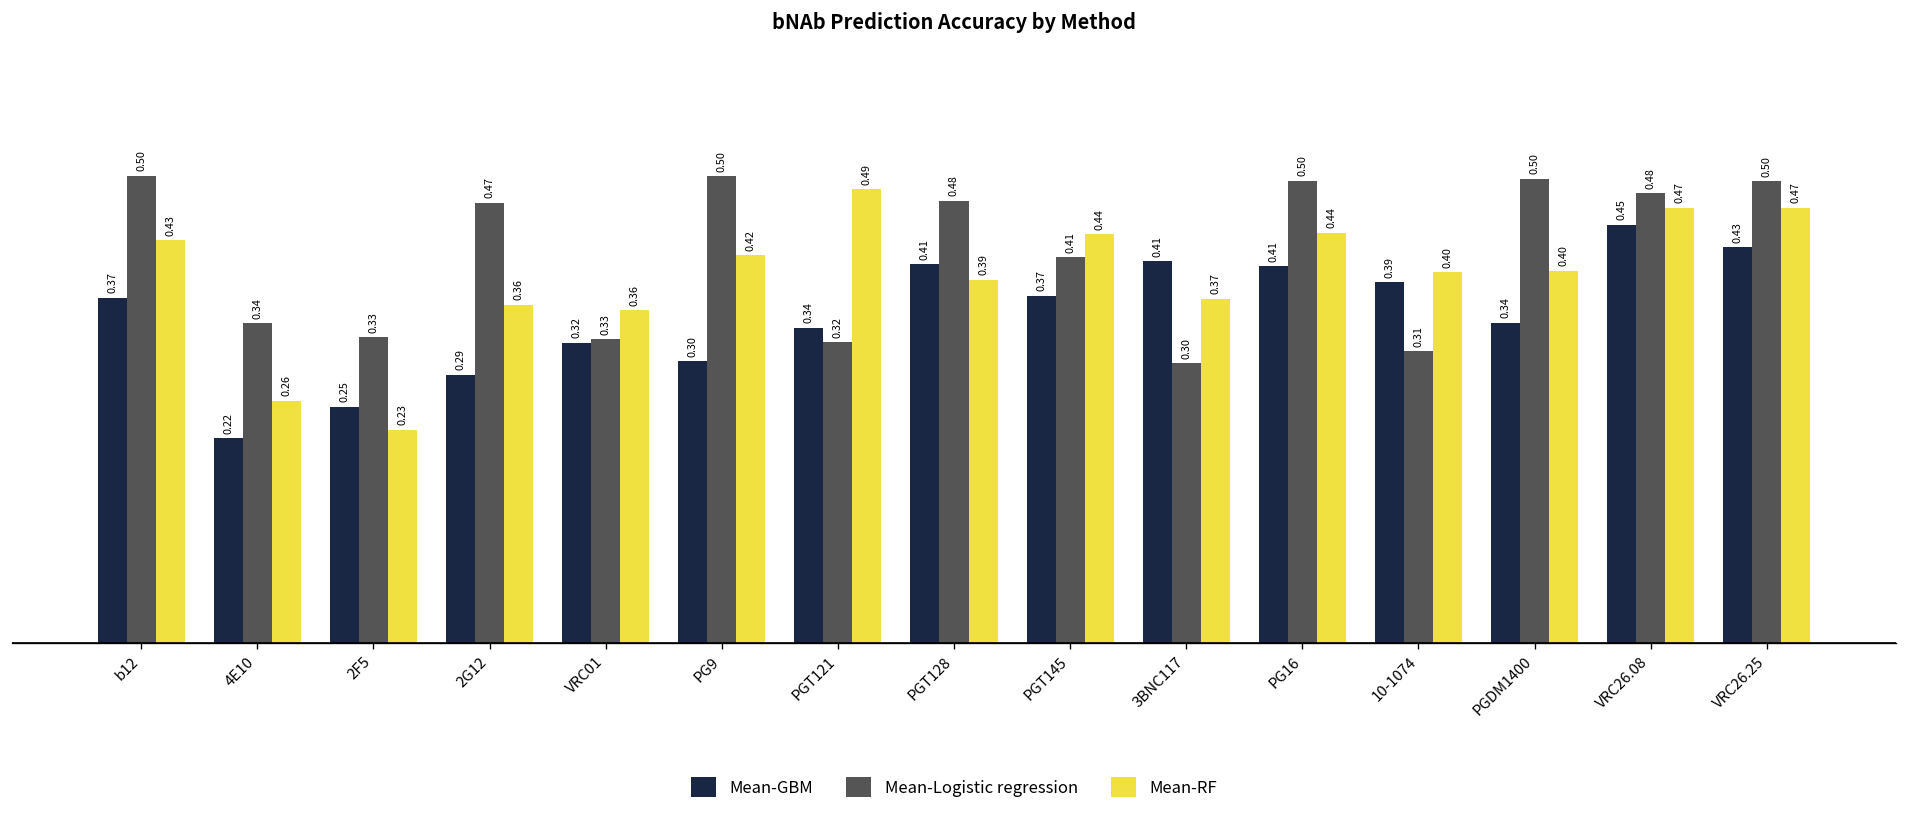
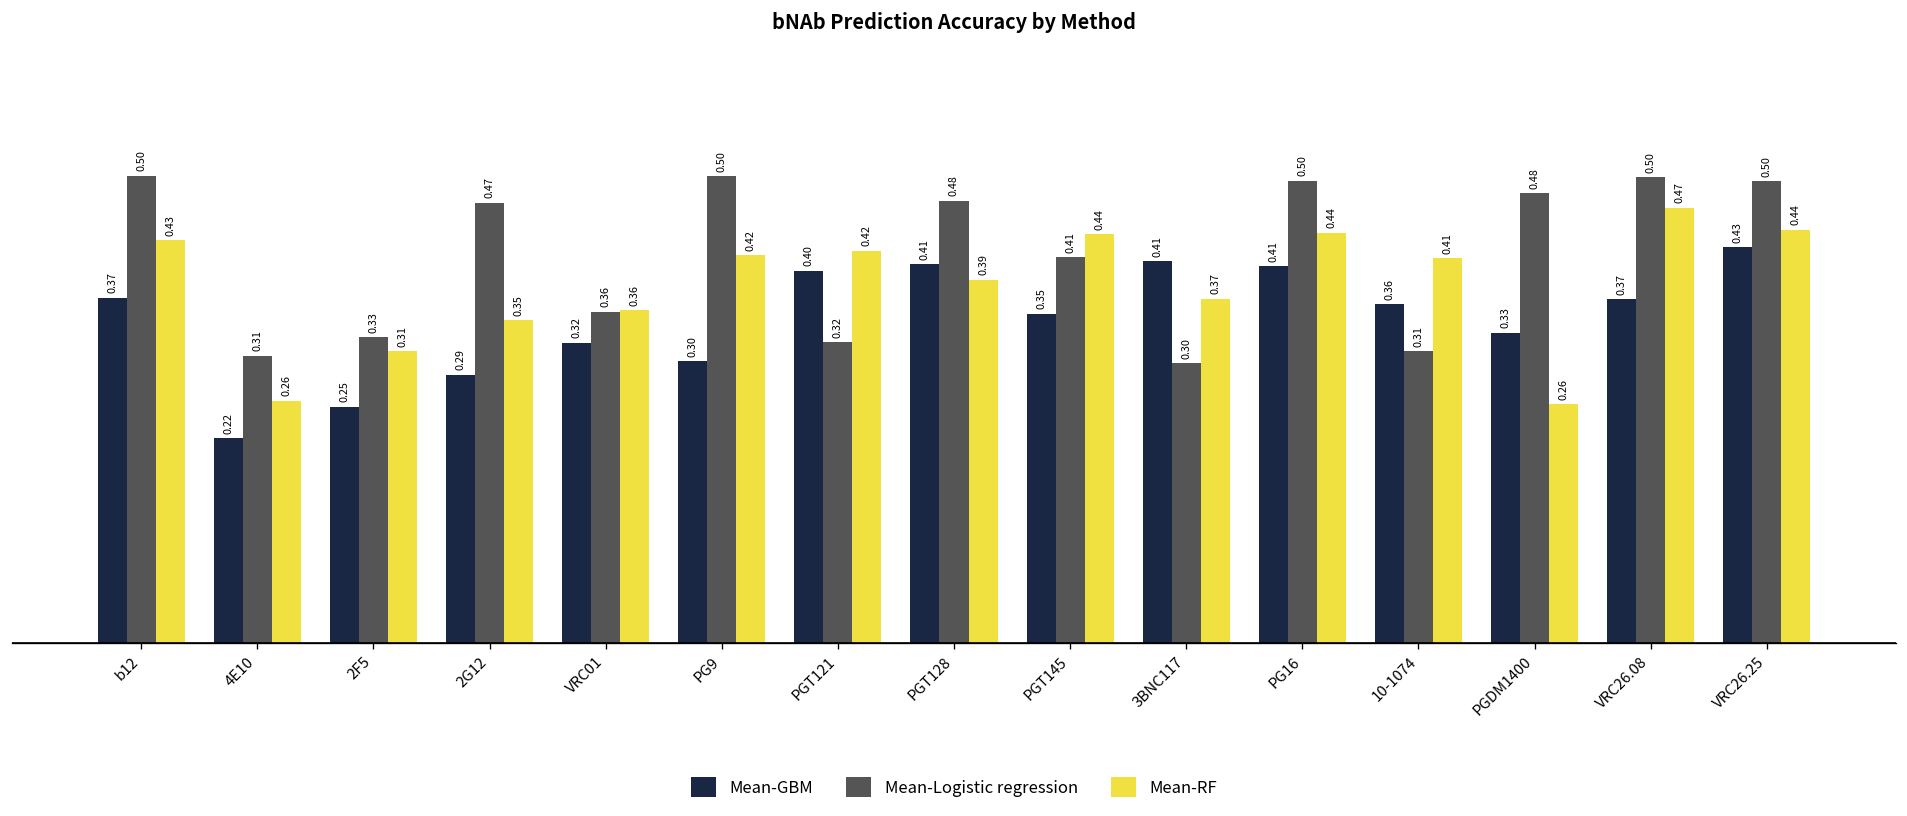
  {
    "Mean-GBM": {
      "b12": 0.37,
      "4E10": 0.22,
      "2F5": 0.25,
      "2G12": 0.29,
      "VRC01": 0.32,
      "PG9": 0.30,
-     "PGT121": 0.34,
+     "PGT121": 0.40,
      "PGT128": 0.41,
-     "PGT145": 0.37,
+     "PGT145": 0.35,
      "3BNC117": 0.41,
      "PG16": 0.41,
-     "10-1074": 0.39,
-     "PGDM1400": 0.34,
-     "VRC26.08": 0.45,
+     "10-1074": 0.36,
+     "PGDM1400": 0.33,
+     "VRC26.08": 0.37,
      "VRC26.25": 0.43
    },
    "Mean-Logistic regression": {
      "b12": 0.50,
-     "4E10": 0.34,
+     "4E10": 0.31,
      "2F5": 0.33,
      "2G12": 0.47,
-     "VRC01": 0.33,
+     "VRC01": 0.36,
      "PG9": 0.50,
      "PGT121": 0.32,
      "PGT128": 0.48,
      "PGT145": 0.41,
      "3BNC117": 0.30,
      "PG16": 0.50,
      "10-1074": 0.31,
-     "PGDM1400": 0.50,
-     "VRC26.08": 0.48,
+     "PGDM1400": 0.48,
+     "VRC26.08": 0.50,
      "VRC26.25": 0.50
    },
    "Mean-RF": {
      "b12": 0.43,
      "4E10": 0.26,
-     "2F5": 0.23,
-     "2G12": 0.36,
+     "2F5": 0.31,
+     "2G12": 0.35,
      "VRC01": 0.36,
      "PG9": 0.42,
-     "PGT121": 0.49,
+     "PGT121": 0.42,
      "PGT128": 0.39,
      "PGT145": 0.44,
      "3BNC117": 0.37,
      "PG16": 0.44,
-     "10-1074": 0.40,
-     "PGDM1400": 0.40,
+     "10-1074": 0.41,
+     "PGDM1400": 0.26,
      "VRC26.08": 0.47,
-     "VRC26.25": 0.47
+     "VRC26.25": 0.44
    }
  }
